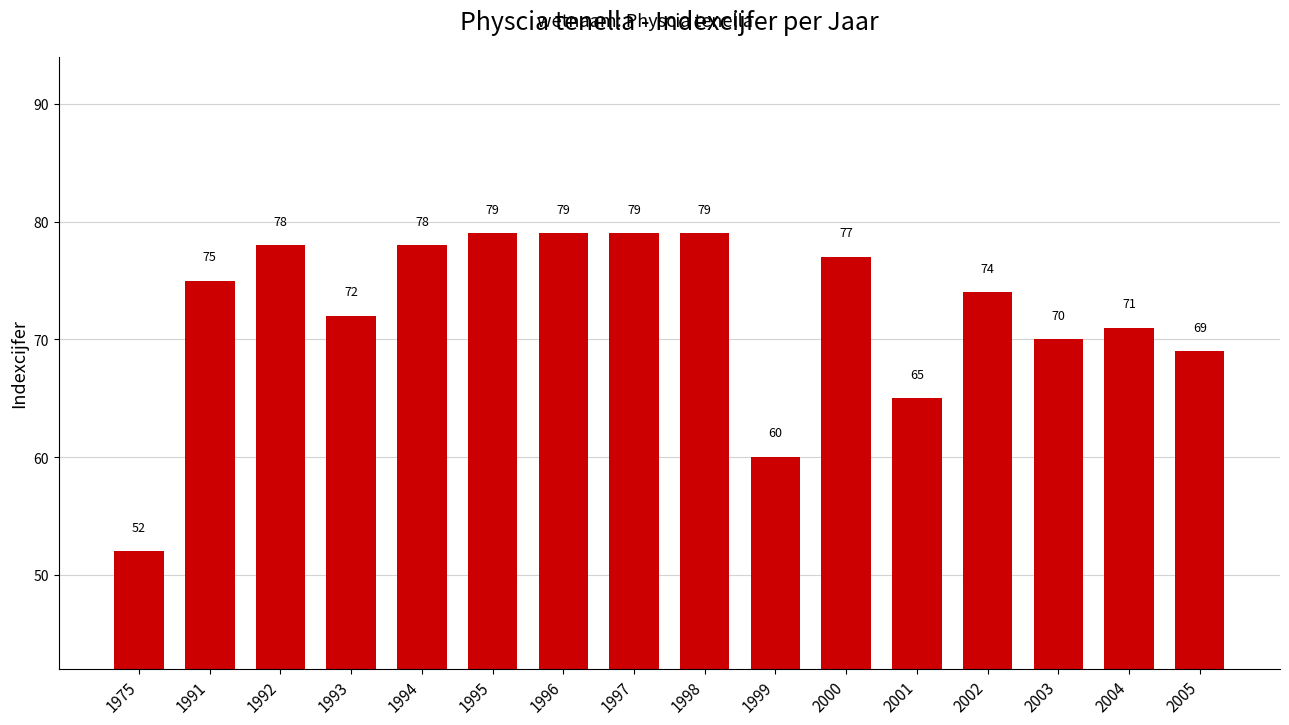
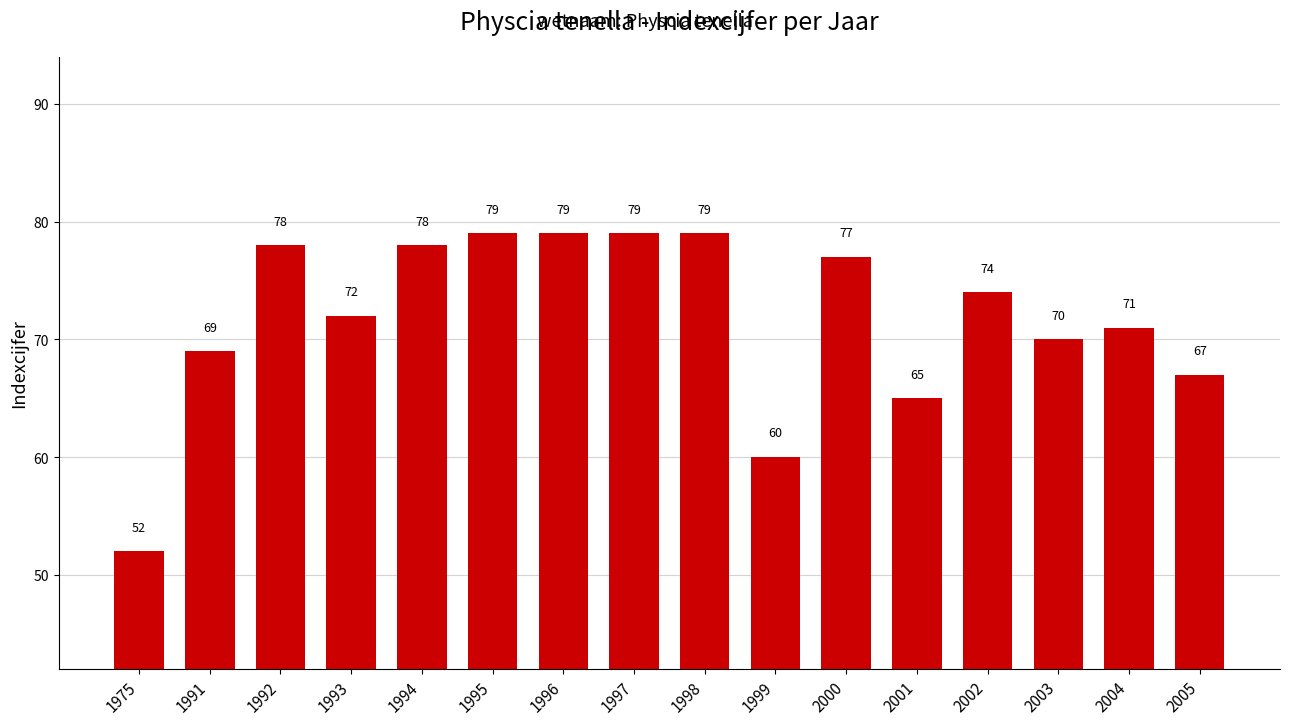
  {
    "1975": 52,
-   "1991": 75,
+   "1991": 69,
    "1992": 78,
    "1993": 72,
    "1994": 78,
    "1995": 79,
    "1996": 79,
    "1997": 79,
    "1998": 79,
    "1999": 60,
    "2000": 77,
    "2001": 65,
    "2002": 74,
    "2003": 70,
    "2004": 71,
-   "2005": 69
+   "2005": 67
  }
